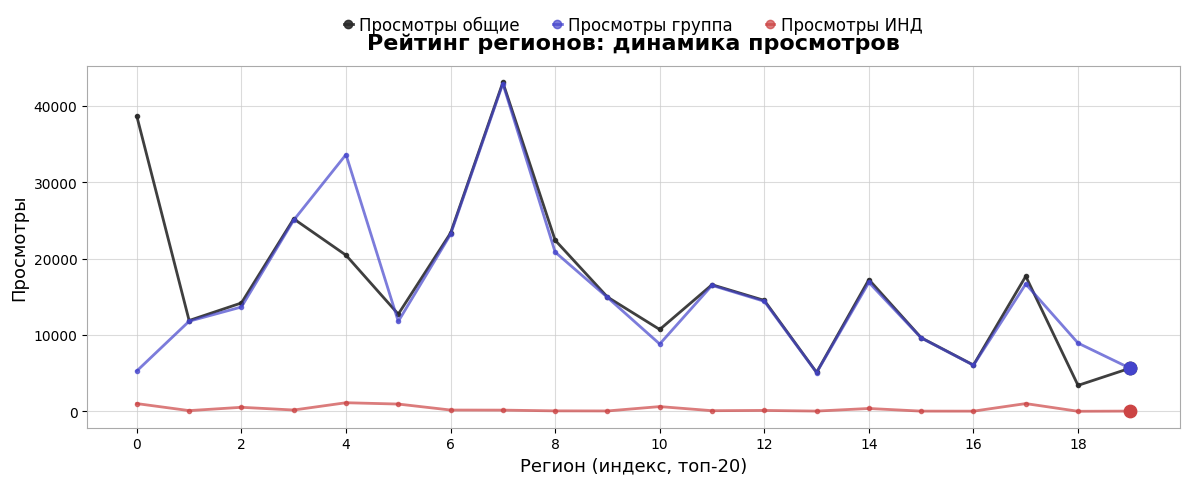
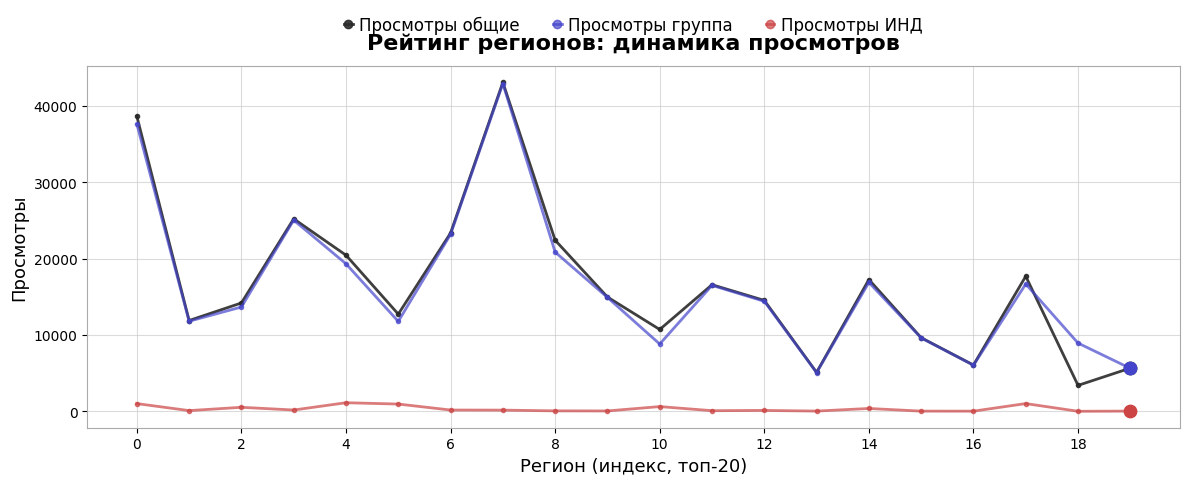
  {
    "Просмотры группа": {
-     "0": 5000,
+     "0": 38000,
      "2": 14000,
-     "4": 34000,
+     "4": 19000,
      "8": 21000,
      "10": 9000,
      "14": 17000,
      "18": 9000
    }
  }
